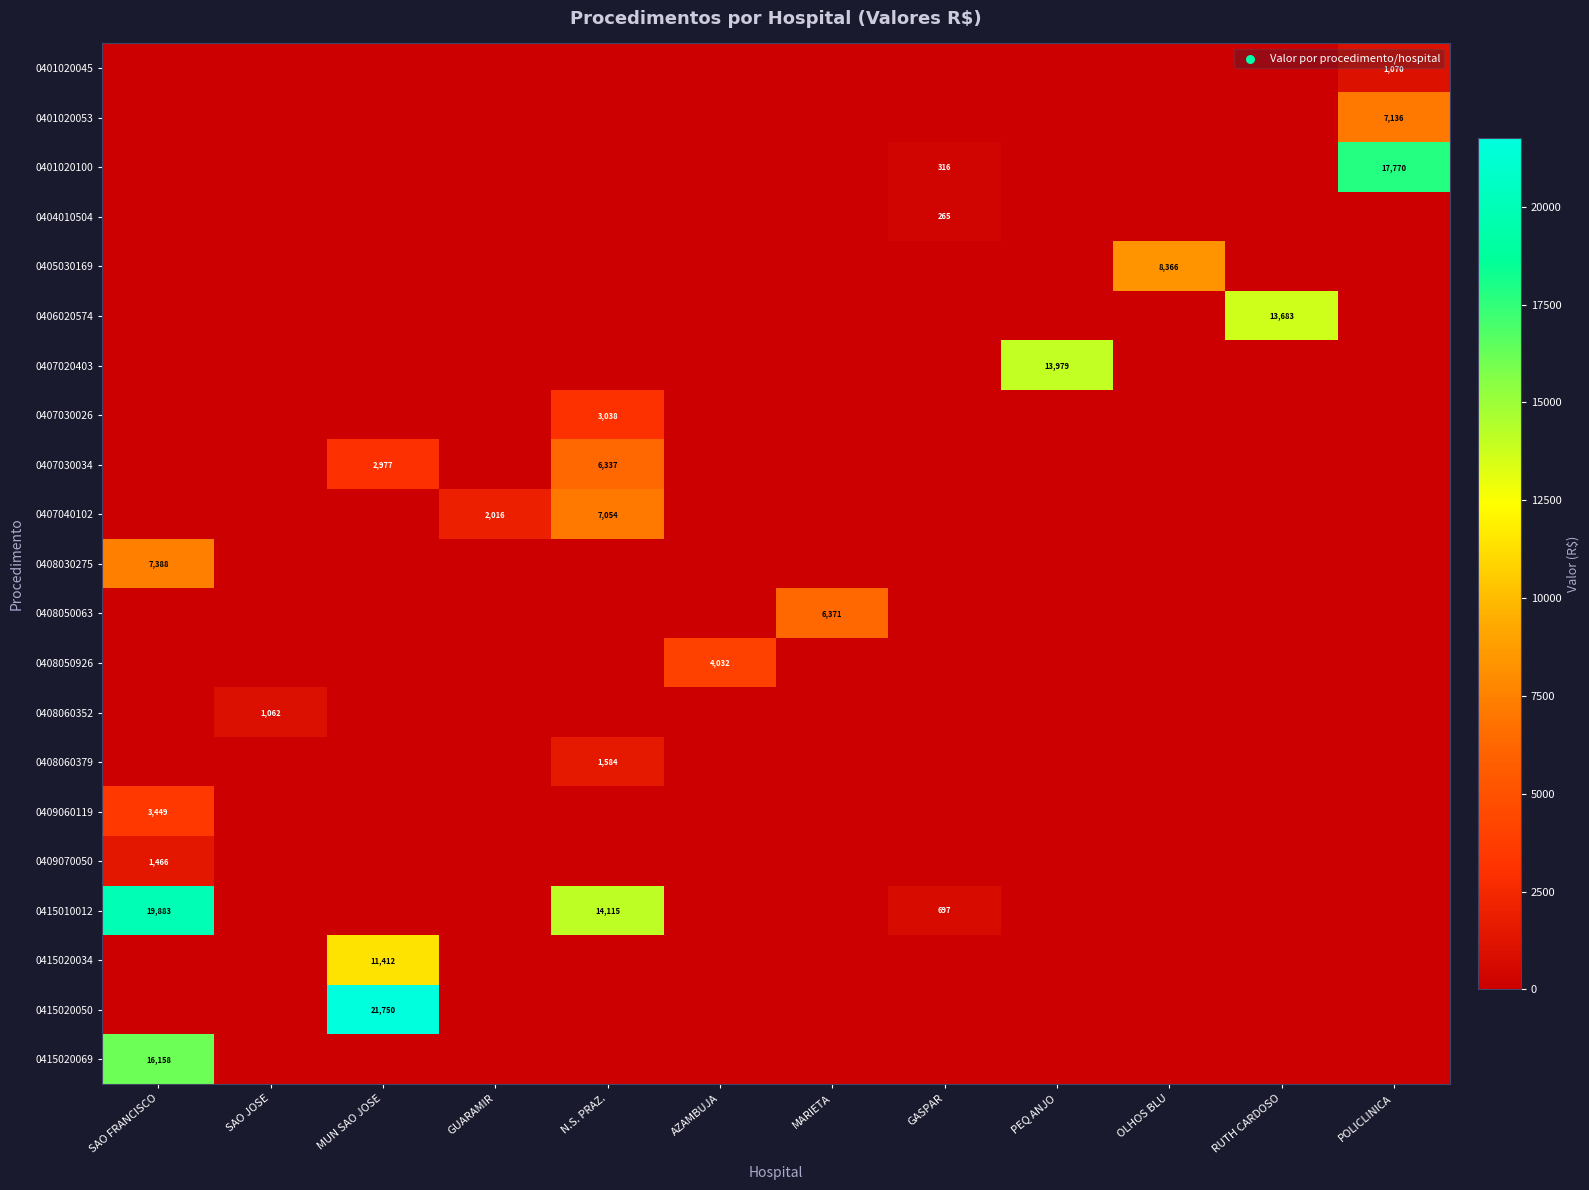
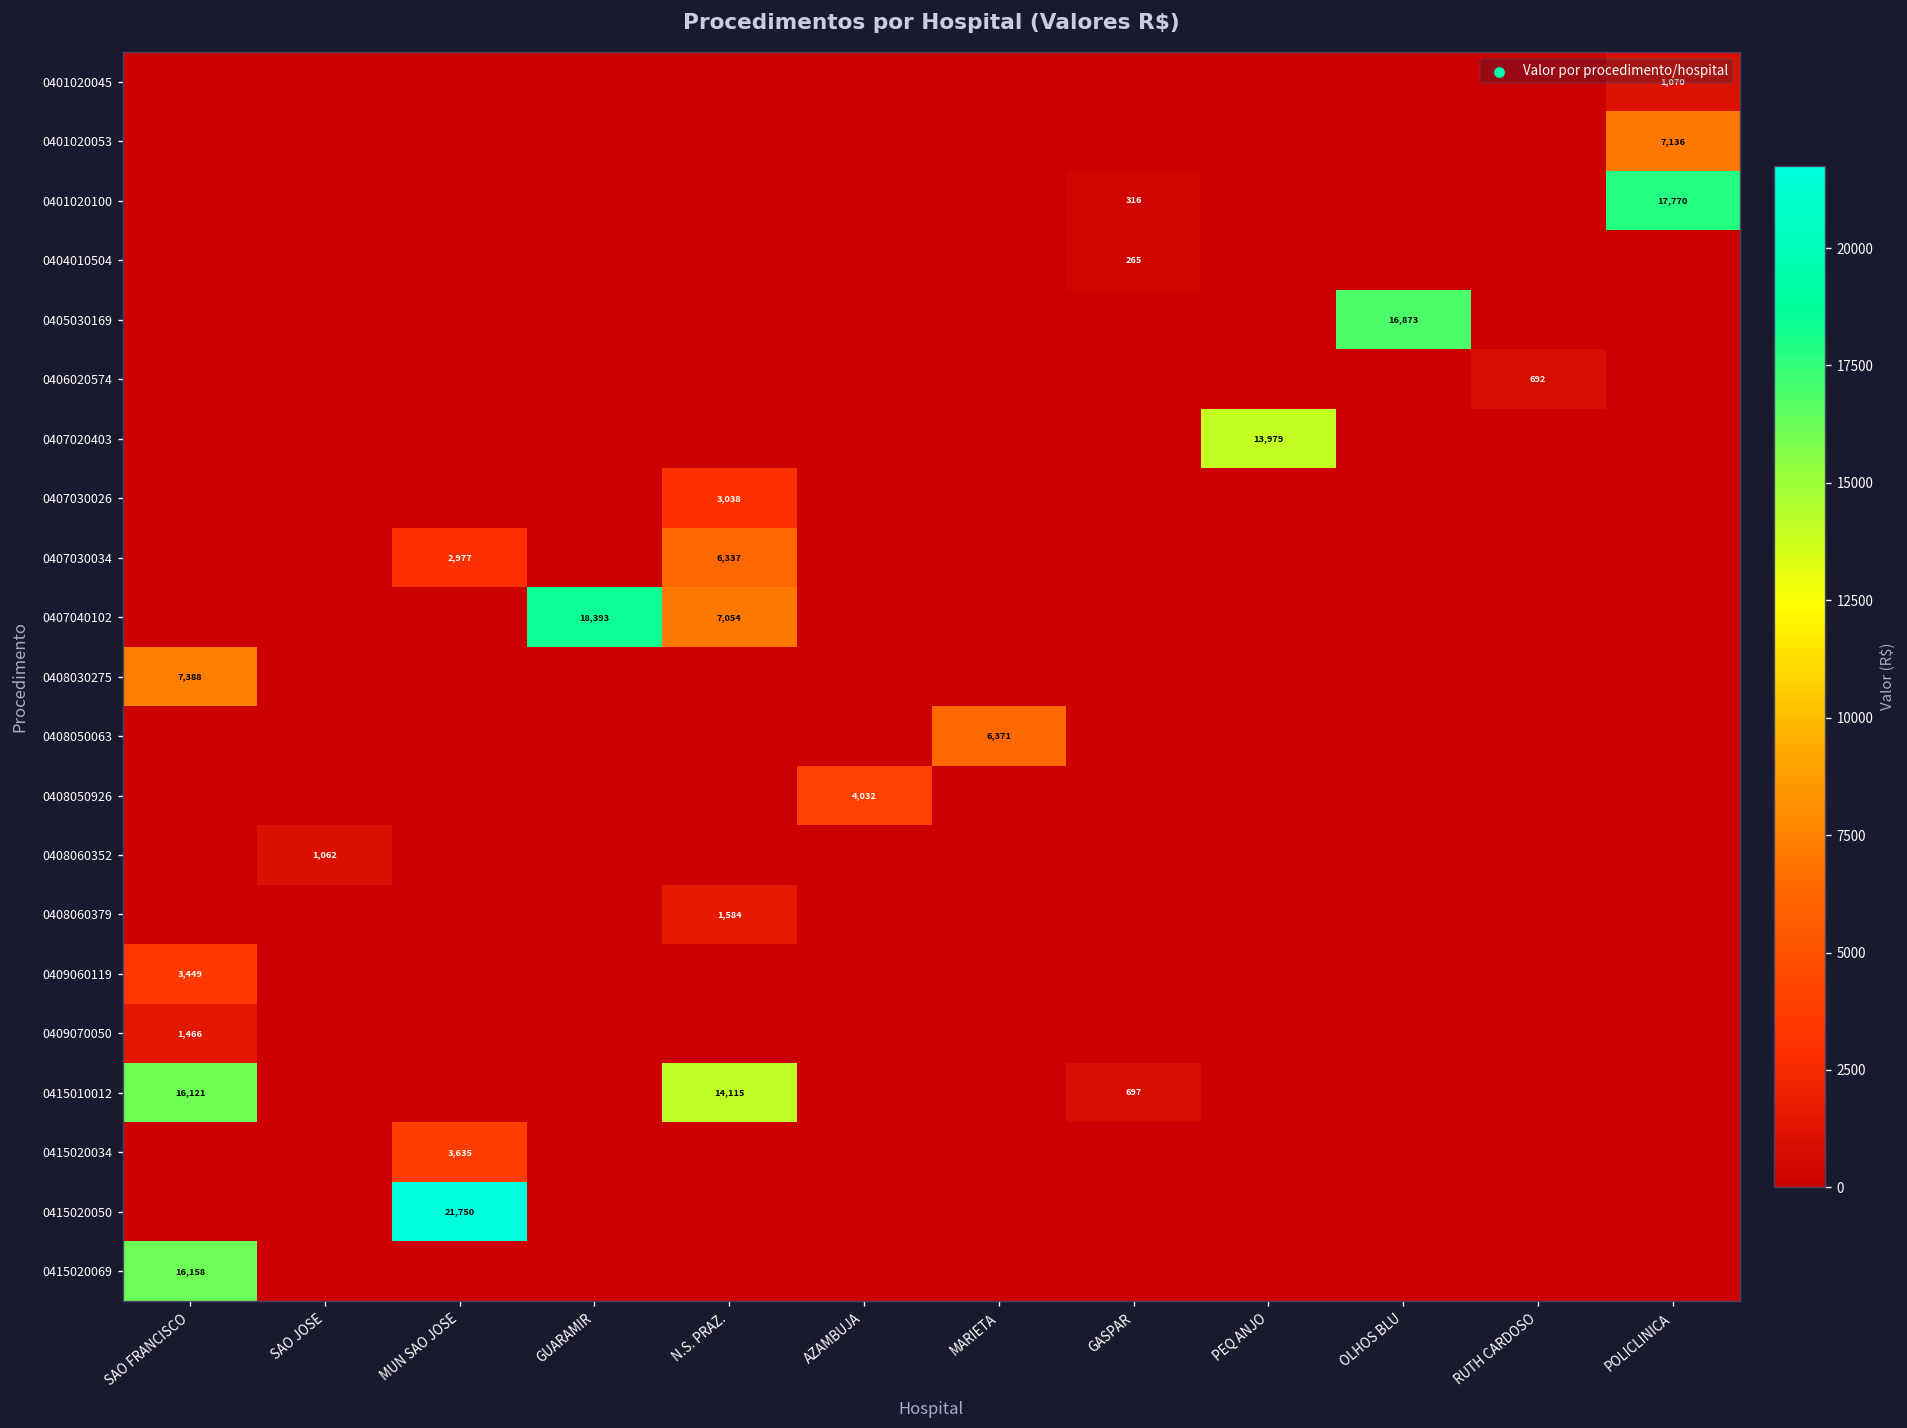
  {
    "0401020053": {
      "POLICLINICA": "7,136"
    },
    "0401020100": {
      "GASPAR": "316",
      "POLICLINICA": "17,770"
    },
    "0404010504": {
      "GASPAR": "265"
    },
    "0405030169": {
-     "OLHOS BLU": "8,366"
+     "OLHOS BLU": "16,873"
    },
    "0406020574": {
-     "RUTH CARDOSO": "13,683"
+     "RUTH CARDOSO": "692"
    },
    "0407020403": {
      "PEQ ANJO": "13,979"
    },
    "0407030026": {
      "N.S. PRAZ.": "3,038"
    },
    "0407030034": {
      "MUN SAO JOSE": "2,977",
      "N.S. PRAZ.": "6,337"
    },
    "0407040102": {
-     "GUARAMIR": "2,016",
+     "GUARAMIR": "18,393",
      "N.S. PRAZ.": "7,054"
    },
    "0408030275": {
      "SAO FRANCISCO": "7,388"
    },
    "0408050063": {
      "MARIETA": "6,371"
    },
    "0408050926": {
      "AZAMBUJA": "4,032"
    },
    "0408060352": {
      "SAO JOSE": "1,062"
    },
    "0408060379": {
      "N.S. PRAZ.": "1,584"
    },
    "0409060119": {
      "SAO FRANCISCO": "3,449"
    },
    "0409070050": {
      "SAO FRANCISCO": "1,466"
    },
    "0415010012": {
-     "SAO FRANCISCO": "19,883",
+     "SAO FRANCISCO": "16,121",
      "N.S. PRAZ.": "14,115",
      "GASPAR": "697"
    },
    "0415020034": {
-     "MUN SAO JOSE": "11,412"
+     "MUN SAO JOSE": "3,635"
    },
    "0415020050": {
      "MUN SAO JOSE": "21,750"
    },
    "0415020069": {
      "SAO FRANCISCO": "16,158"
    }
  }
